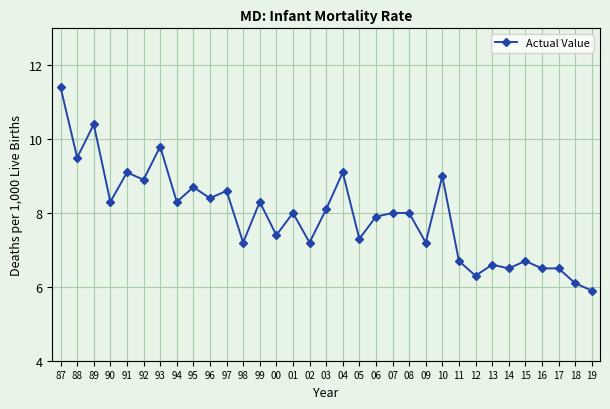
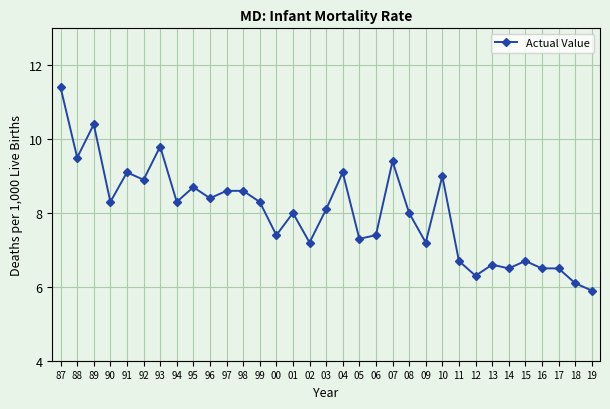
  {
    "87": 11.4,
    "88": 9.5,
    "89": 10.4,
    "90": 8.3,
    "91": 9.1,
    "92": 8.9,
    "93": 9.8,
    "94": 8.3,
    "95": 8.7,
    "96": 8.4,
    "97": 8.6,
-   "98": 7.2,
+   "98": 8.6,
    "99": 8.3,
    "00": 7.4,
    "01": 8.0,
    "02": 7.2,
    "03": 8.1,
    "04": 9.1,
    "05": 7.3,
-   "06": 7.9,
-   "07": 8.0,
+   "06": 7.4,
+   "07": 9.4,
    "08": 8.0,
    "09": 7.2,
    "10": 9.0,
    "11": 6.7,
    "12": 6.3,
    "13": 6.6,
    "14": 6.5,
    "15": 6.7,
    "16": 6.5,
    "17": 6.5,
    "18": 6.1,
    "19": 5.9
  }
